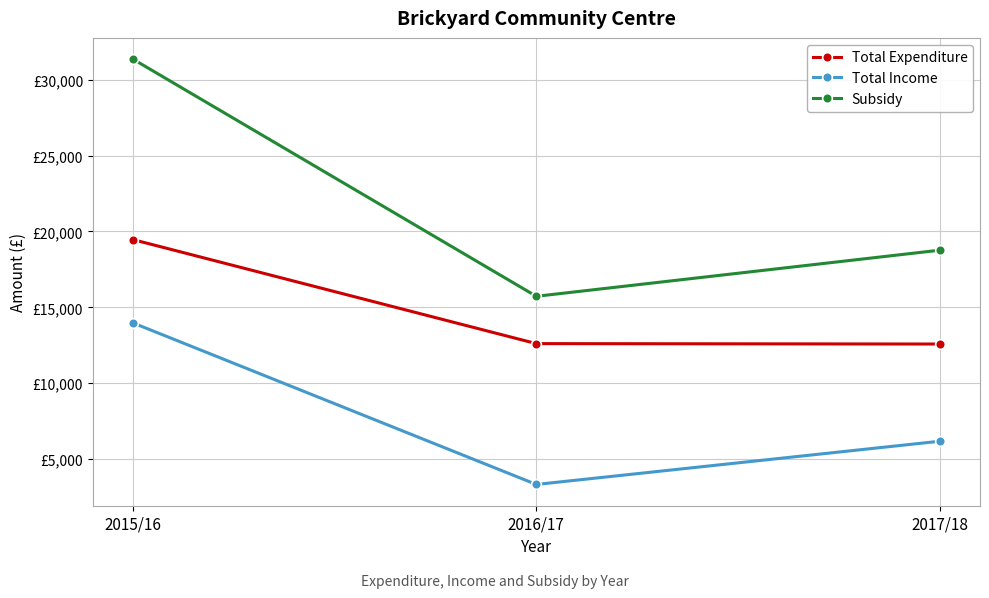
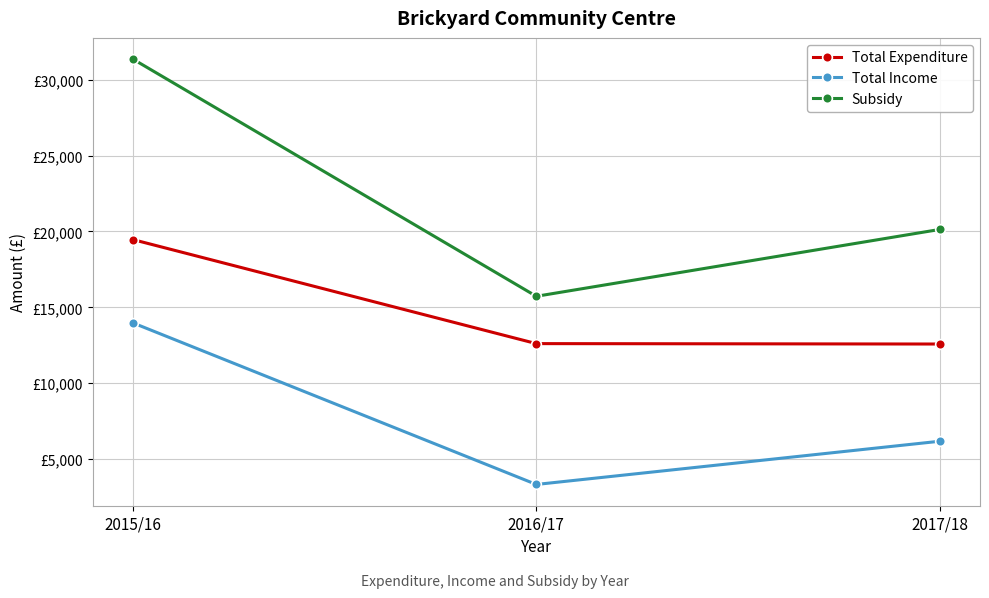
  {
    "Total Expenditure": {
      "2015/16": "£19,500",
      "2016/17": "£12,600",
      "2017/18": "£12,600"
    },
    "Total Income": {
      "2015/16": "£14,000",
      "2016/17": "£3,300",
      "2017/18": "£6,200"
    },
    "Subsidy": {
      "2015/16": "£31,300",
      "2016/17": "£15,700",
-     "2017/18": "£18,800"
+     "2017/18": "£20,100"
    }
  }
